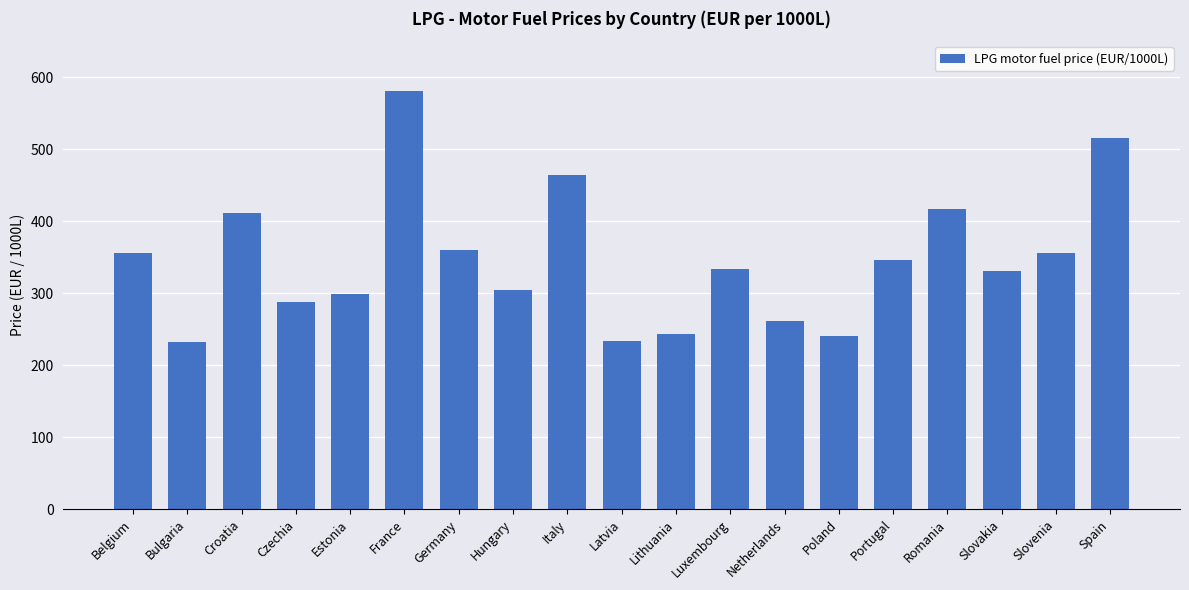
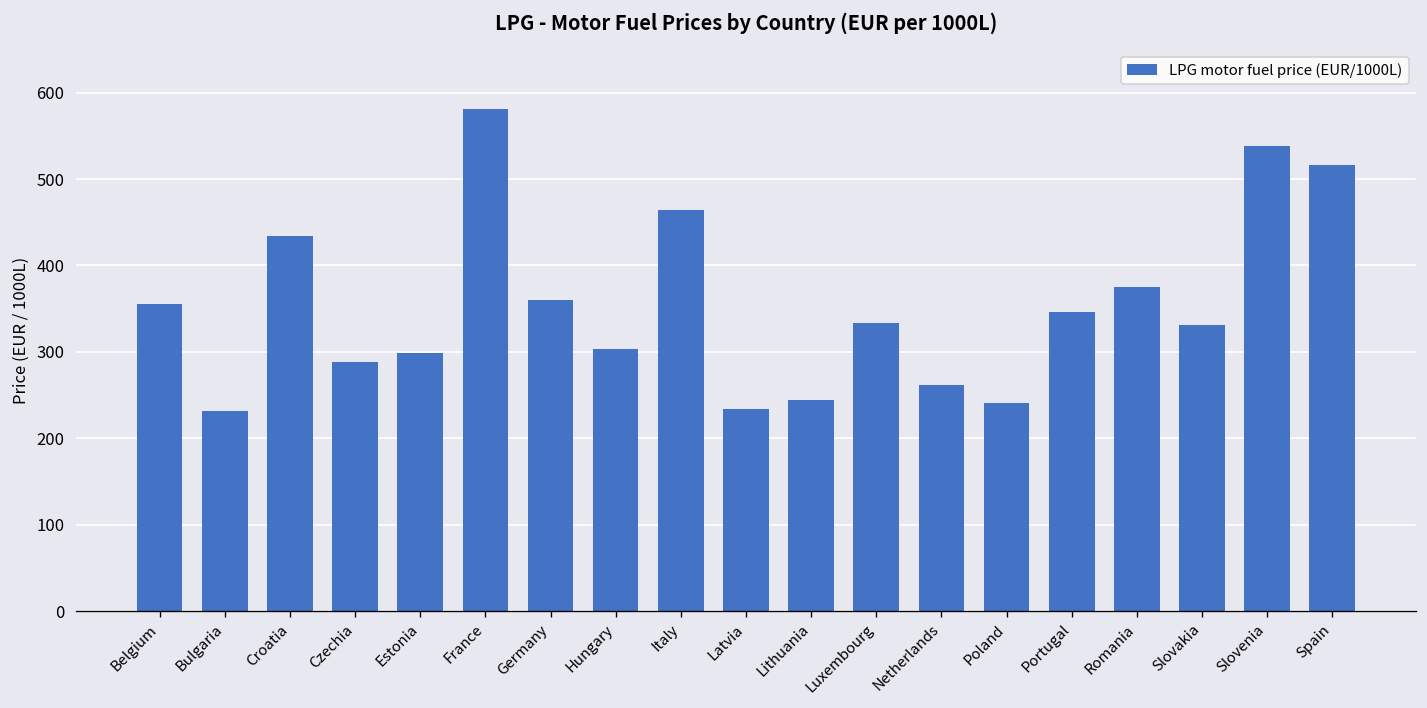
  {
    "Belgium": 360,
    "Bulgaria": 230,
-   "Croatia": 410,
+   "Croatia": 430,
    "Czechia": 290,
    "Estonia": 300,
    "France": 580,
    "Germany": 360,
    "Hungary": 300,
    "Italy": 460,
    "Latvia": 230,
    "Lithuania": 240,
    "Luxembourg": 330,
    "Netherlands": 260,
    "Poland": 240,
    "Portugal": 350,
-   "Romania": 420,
+   "Romania": 380,
    "Slovakia": 330,
-   "Slovenia": 360,
+   "Slovenia": 540,
    "Spain": 520
  }
